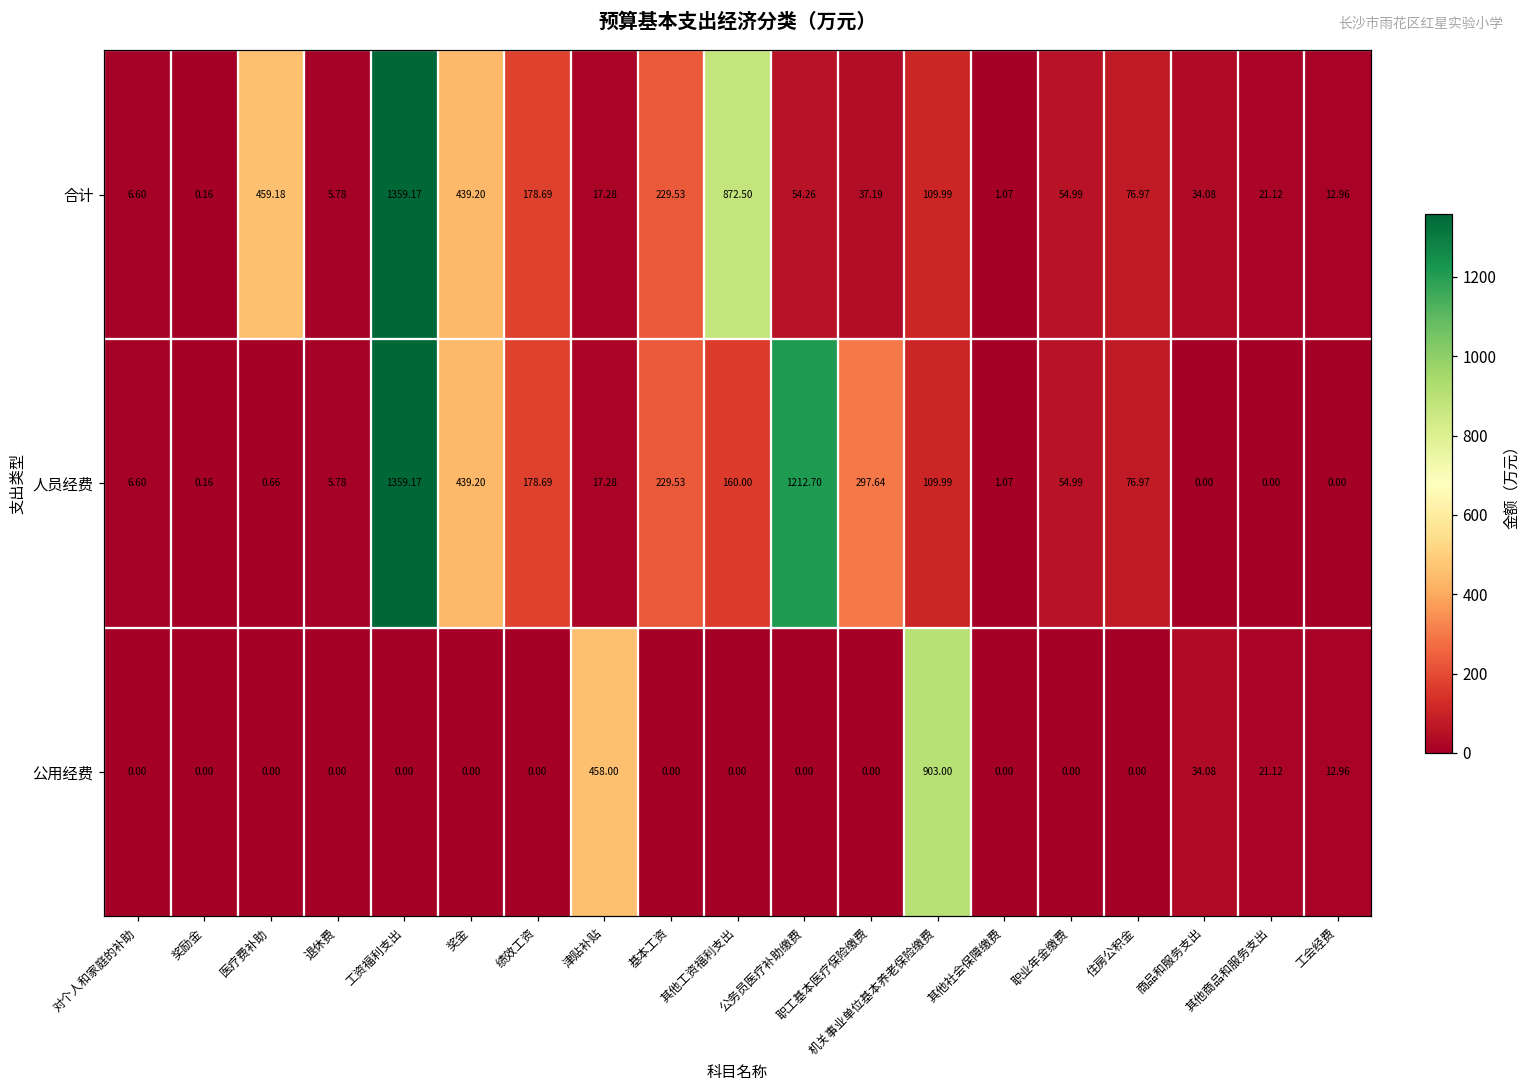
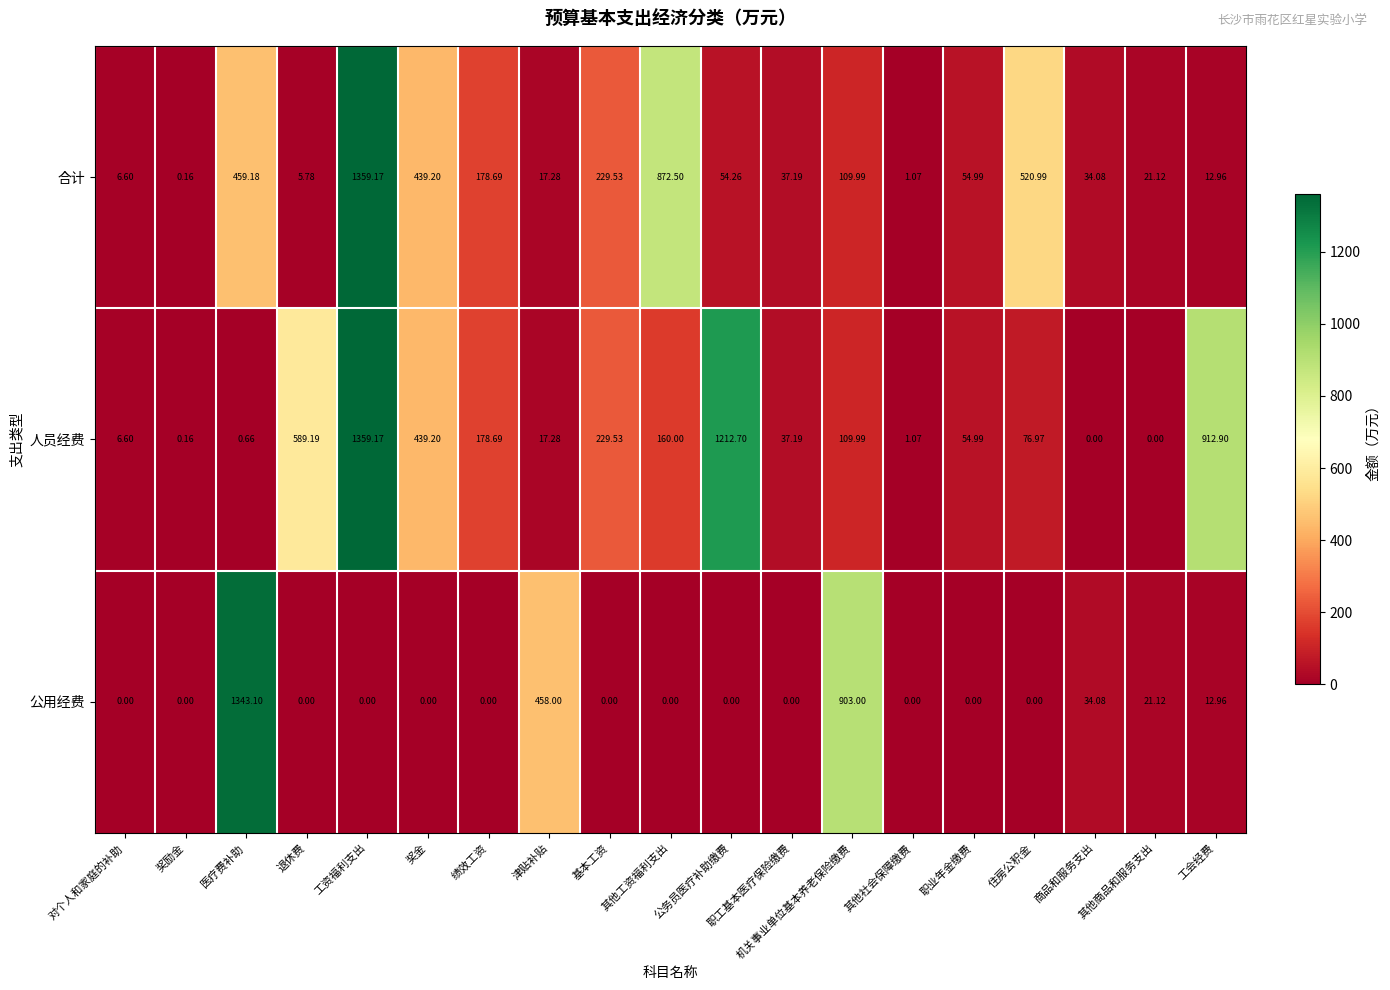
  {
    "合计": {
      "对个人和家庭的补助": 6.60,
      "奖励金": 0.16,
      "医疗费补助": 459.18,
      "退休费": 5.78,
      "工资福利支出": 1359.17,
      "奖金": 439.20,
      "绩效工资": 178.69,
      "津贴补贴": 17.28,
      "基本工资": 229.53,
      "其他工资福利支出": 872.50,
      "公务员医疗补助缴费": 54.26,
      "职工基本医疗保险缴费": 37.19,
      "机关事业单位基本养老保险缴费": 109.99,
      "其他社会保障缴费": 1.07,
      "职业年金缴费": 54.99,
-     "住房公积金": 76.97,
+     "住房公积金": 520.99,
      "商品和服务支出": 34.08,
      "其他商品和服务支出": 21.12,
      "工会经费": 12.96
    },
    "人员经费": {
      "对个人和家庭的补助": 6.60,
      "奖励金": 0.16,
      "医疗费补助": 0.66,
-     "退休费": 5.78,
+     "退休费": 589.19,
      "工资福利支出": 1359.17,
      "奖金": 439.20,
      "绩效工资": 178.69,
      "津贴补贴": 17.28,
      "基本工资": 229.53,
      "其他工资福利支出": 160.00,
      "公务员医疗补助缴费": 1212.70,
-     "职工基本医疗保险缴费": 297.64,
+     "职工基本医疗保险缴费": 37.19,
      "机关事业单位基本养老保险缴费": 109.99,
      "其他社会保障缴费": 1.07,
      "职业年金缴费": 54.99,
      "住房公积金": 76.97,
      "商品和服务支出": 0.00,
      "其他商品和服务支出": 0.00,
-     "工会经费": 0.00
+     "工会经费": 912.90
    },
    "公用经费": {
      "对个人和家庭的补助": 0.00,
      "奖励金": 0.00,
-     "医疗费补助": 0.00,
+     "医疗费补助": 1343.10,
      "退休费": 0.00,
      "工资福利支出": 0.00,
      "奖金": 0.00,
      "绩效工资": 0.00,
      "津贴补贴": 458.00,
      "基本工资": 0.00,
      "其他工资福利支出": 0.00,
      "公务员医疗补助缴费": 0.00,
      "职工基本医疗保险缴费": 0.00,
      "机关事业单位基本养老保险缴费": 903.00,
      "其他社会保障缴费": 0.00,
      "职业年金缴费": 0.00,
      "住房公积金": 0.00,
      "商品和服务支出": 34.08,
      "其他商品和服务支出": 21.12,
      "工会经费": 12.96
    }
  }
